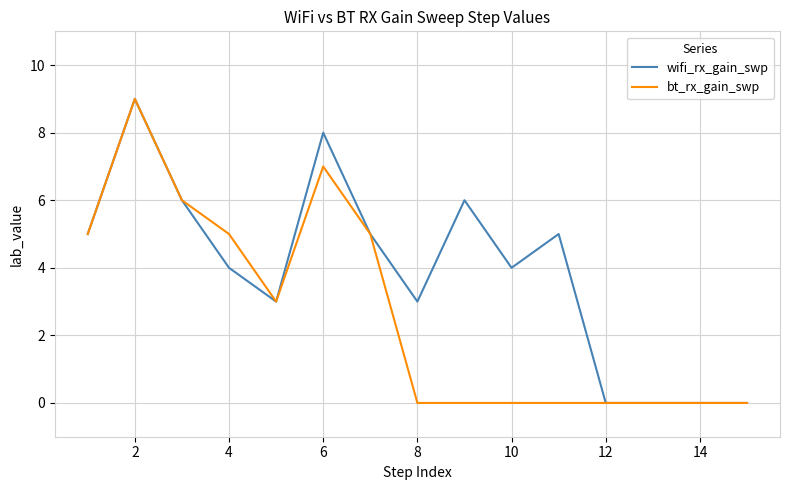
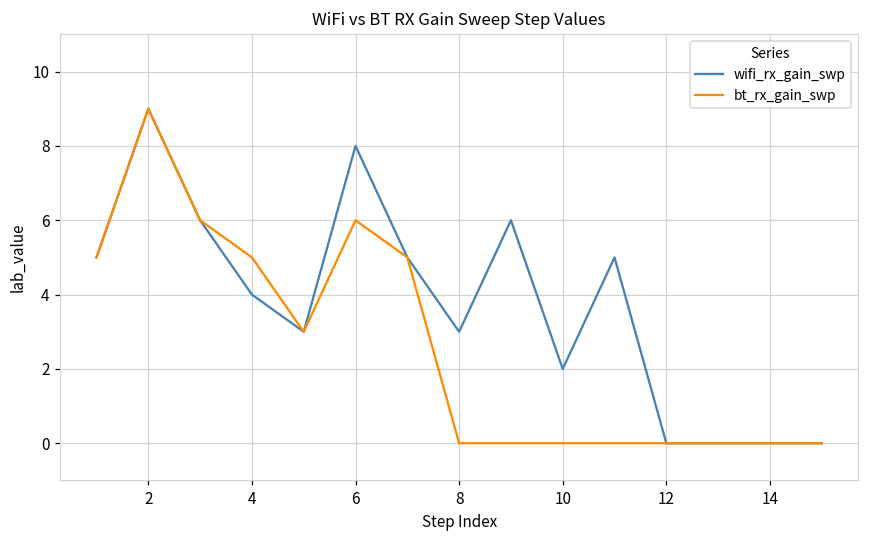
  {
    "wifi_rx_gain_swp": {
      "4": 4,
      "6": 8,
      "8": 3,
-     "10": 4
+     "10": 2
    },
    "bt_rx_gain_swp": {
      "4": 5,
-     "6": 7,
+     "6": 6,
      "8": 0,
      "10": 0
    }
  }
